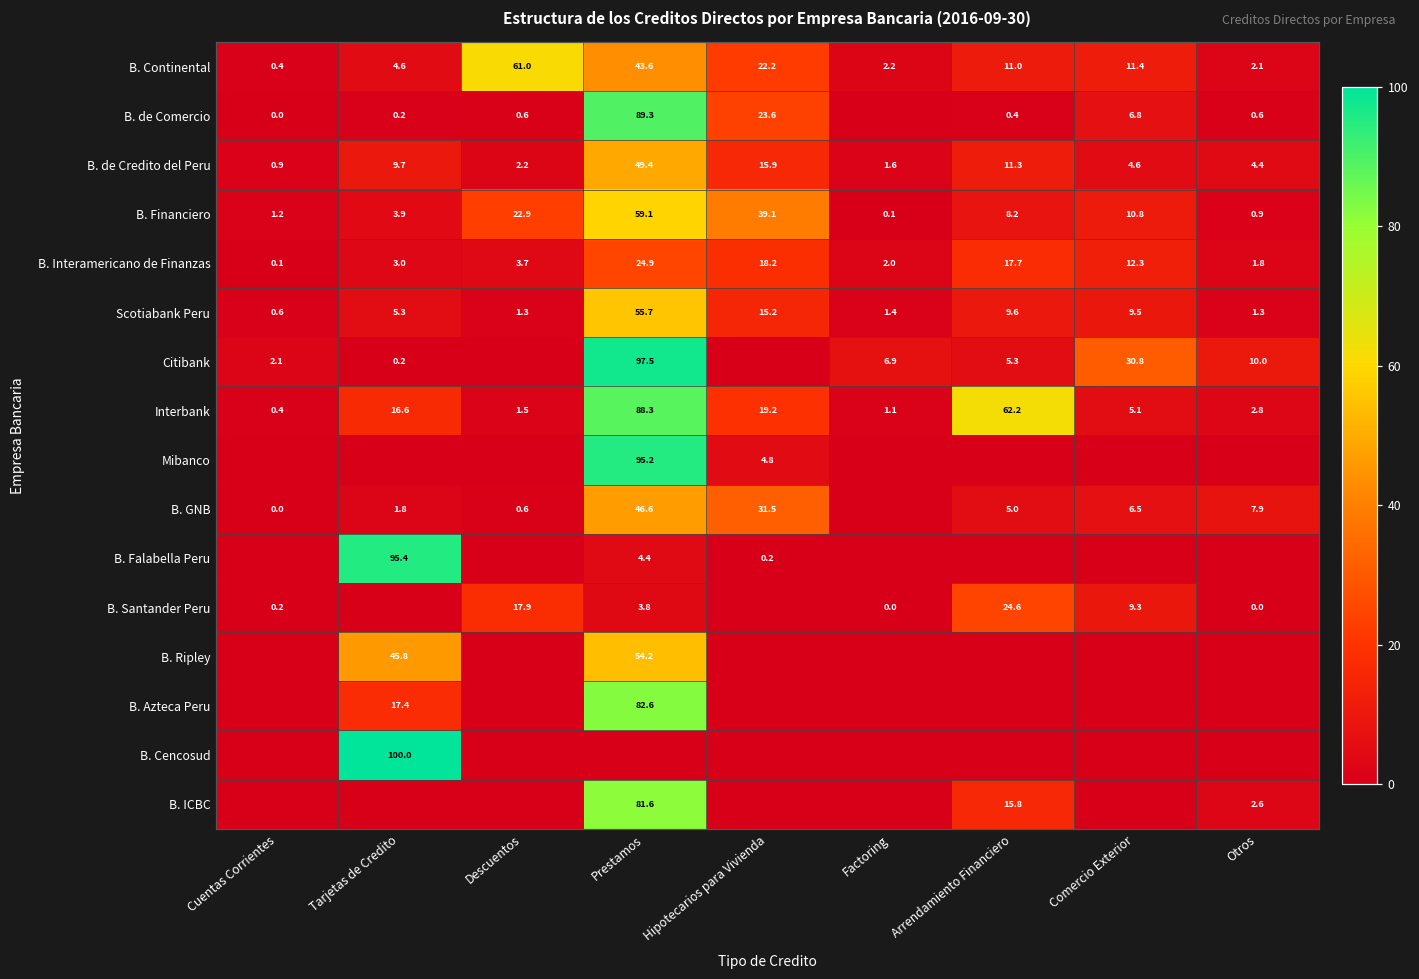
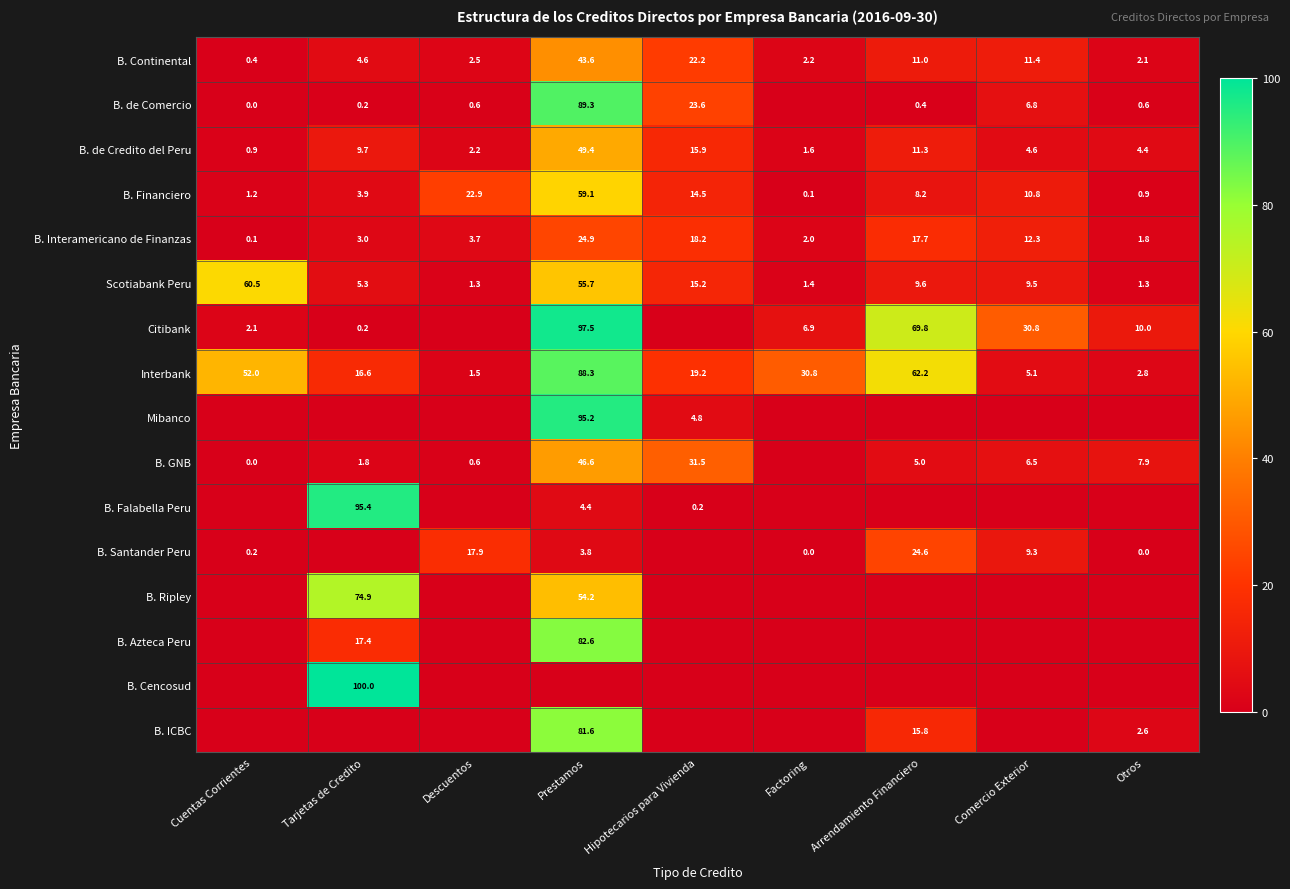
  {
    "B. Continental": {
      "Cuentas Corrientes": 0.4,
      "Tarjetas de Credito": 4.6,
-     "Descuentos": 61.0,
+     "Descuentos": 2.5,
      "Prestamos": 43.6,
      "Hipotecarios para Vivienda": 22.2,
      "Factoring": 2.2,
      "Arrendamiento Financiero": 11.0,
      "Comercio Exterior": 11.4,
      "Otros": 2.1
    },
    "B. de Comercio": {
      "Cuentas Corrientes": 0.0,
      "Tarjetas de Credito": 0.2,
      "Descuentos": 0.6,
      "Prestamos": 89.3,
      "Hipotecarios para Vivienda": 23.6,
      "Arrendamiento Financiero": 0.4,
      "Comercio Exterior": 6.8,
      "Otros": 0.6
    },
    "B. de Credito del Peru": {
      "Cuentas Corrientes": 0.9,
      "Tarjetas de Credito": 9.7,
      "Descuentos": 2.2,
      "Prestamos": 49.4,
      "Hipotecarios para Vivienda": 15.9,
      "Factoring": 1.6,
      "Arrendamiento Financiero": 11.3,
      "Comercio Exterior": 4.6,
      "Otros": 4.4
    },
    "B. Financiero": {
      "Cuentas Corrientes": 1.2,
      "Tarjetas de Credito": 3.9,
      "Descuentos": 22.9,
      "Prestamos": 59.1,
-     "Hipotecarios para Vivienda": 39.1,
+     "Hipotecarios para Vivienda": 14.5,
      "Factoring": 0.1,
      "Arrendamiento Financiero": 8.2,
      "Comercio Exterior": 10.8,
      "Otros": 0.9
    },
    "B. Interamericano de Finanzas": {
      "Cuentas Corrientes": 0.1,
      "Tarjetas de Credito": 3.0,
      "Descuentos": 3.7,
      "Prestamos": 24.9,
      "Hipotecarios para Vivienda": 18.2,
      "Factoring": 2.0,
      "Arrendamiento Financiero": 17.7,
      "Comercio Exterior": 12.3,
      "Otros": 1.8
    },
    "Scotiabank Peru": {
-     "Cuentas Corrientes": 0.6,
+     "Cuentas Corrientes": 60.5,
      "Tarjetas de Credito": 5.3,
      "Descuentos": 1.3,
      "Prestamos": 55.7,
      "Hipotecarios para Vivienda": 15.2,
      "Factoring": 1.4,
      "Arrendamiento Financiero": 9.6,
      "Comercio Exterior": 9.5,
      "Otros": 1.3
    },
    "Citibank": {
      "Cuentas Corrientes": 2.1,
      "Tarjetas de Credito": 0.2,
      "Prestamos": 97.5,
      "Factoring": 6.9,
-     "Arrendamiento Financiero": 5.3,
+     "Arrendamiento Financiero": 69.8,
      "Comercio Exterior": 30.8,
      "Otros": 10.0
    },
    "Interbank": {
-     "Cuentas Corrientes": 0.4,
+     "Cuentas Corrientes": 52.0,
      "Tarjetas de Credito": 16.6,
      "Descuentos": 1.5,
      "Prestamos": 88.3,
      "Hipotecarios para Vivienda": 19.2,
-     "Factoring": 1.1,
+     "Factoring": 30.8,
      "Arrendamiento Financiero": 62.2,
      "Comercio Exterior": 5.1,
      "Otros": 2.8
    },
    "Mibanco": {
      "Prestamos": 95.2,
      "Hipotecarios para Vivienda": 4.8
    },
    "B. GNB": {
      "Cuentas Corrientes": 0.0,
      "Tarjetas de Credito": 1.8,
      "Descuentos": 0.6,
      "Prestamos": 46.6,
      "Hipotecarios para Vivienda": 31.5,
      "Arrendamiento Financiero": 5.0,
      "Comercio Exterior": 6.5,
      "Otros": 7.9
    },
    "B. Falabella Peru": {
      "Tarjetas de Credito": 95.4,
      "Prestamos": 4.4,
      "Hipotecarios para Vivienda": 0.2
    },
    "B. Santander Peru": {
      "Cuentas Corrientes": 0.2,
      "Descuentos": 17.9,
      "Prestamos": 3.8,
      "Factoring": 0.0,
      "Arrendamiento Financiero": 24.6,
      "Comercio Exterior": 9.3,
      "Otros": 0.0
    },
    "B. Ripley": {
-     "Tarjetas de Credito": 45.8,
+     "Tarjetas de Credito": 74.9,
      "Prestamos": 54.2
    },
    "B. Azteca Peru": {
      "Tarjetas de Credito": 17.4,
      "Prestamos": 82.6
    },
    "B. Cencosud": {
      "Tarjetas de Credito": 100.0
    },
    "B. ICBC": {
      "Prestamos": 81.6,
      "Arrendamiento Financiero": 15.8,
      "Otros": 2.6
    }
  }
